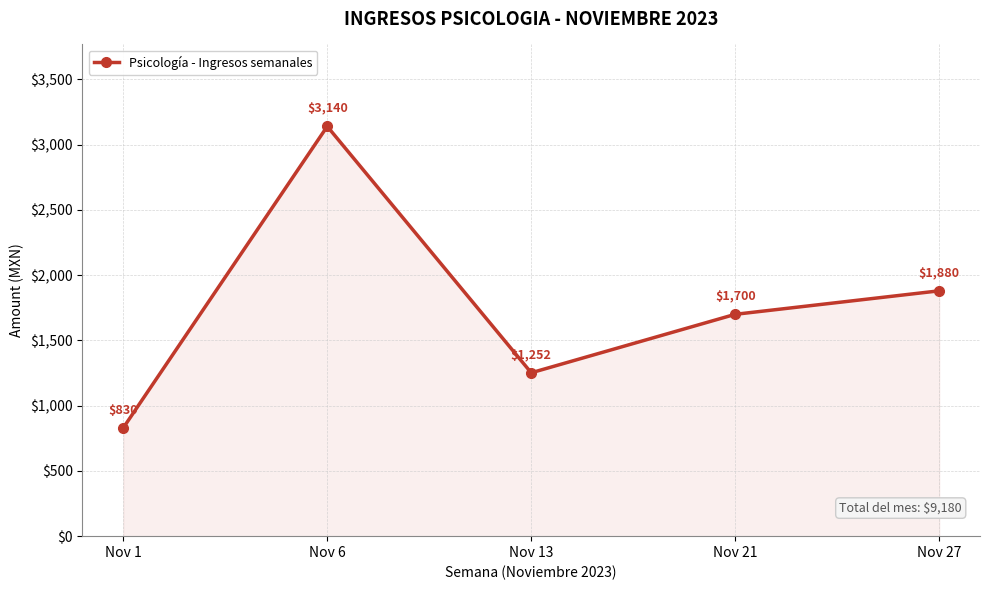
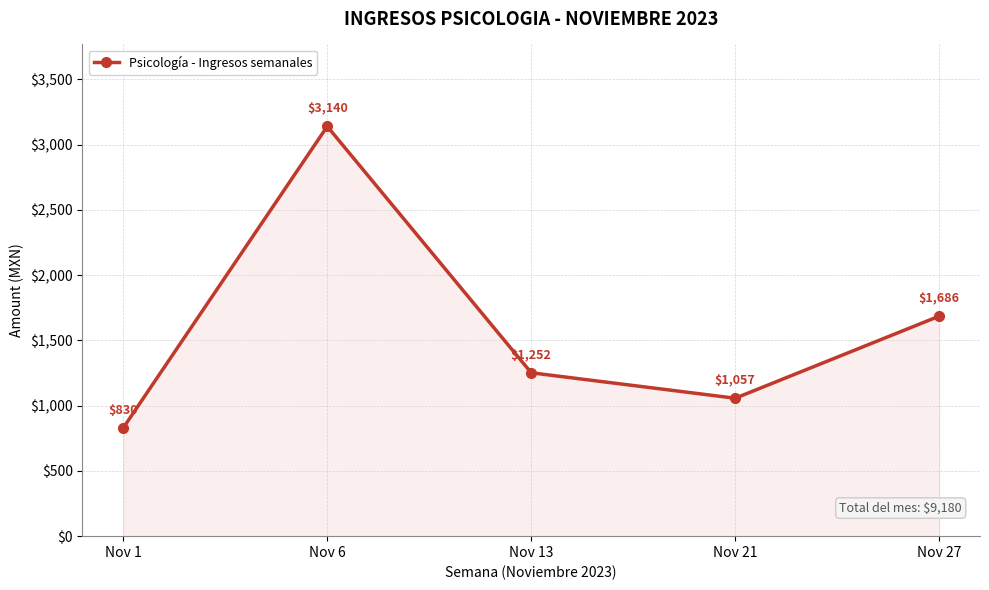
  {
    "Nov 1": "$830",
    "Nov 6": "$3,140",
    "Nov 13": "$1,252",
-   "Nov 21": "$1,700",
-   "Nov 27": "$1,880"
+   "Nov 21": "$1,057",
+   "Nov 27": "$1,686"
  }
